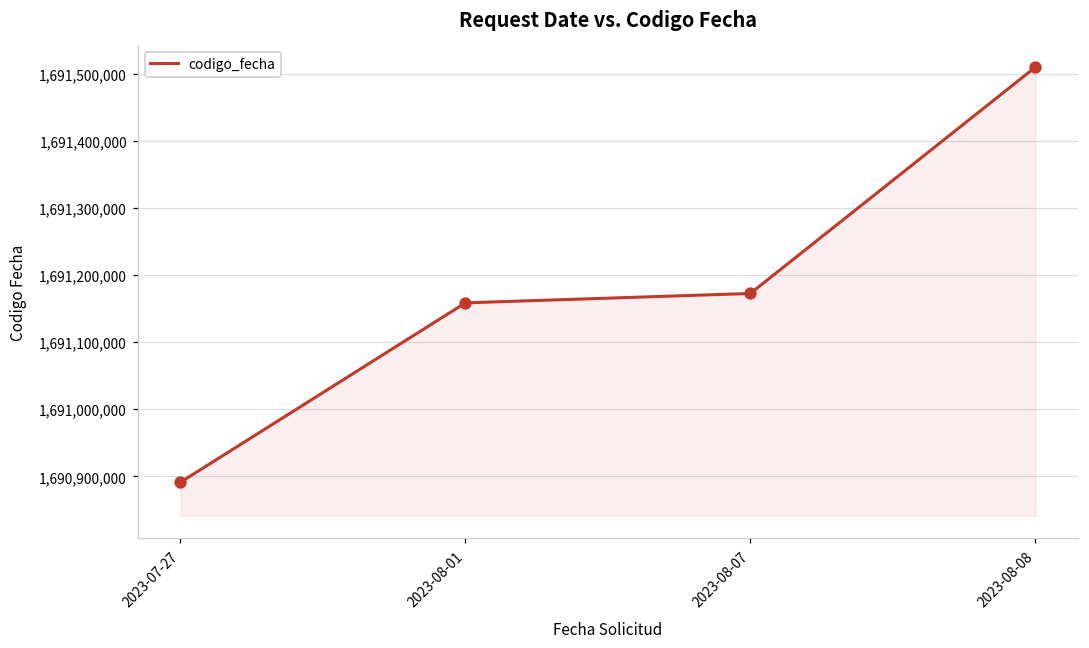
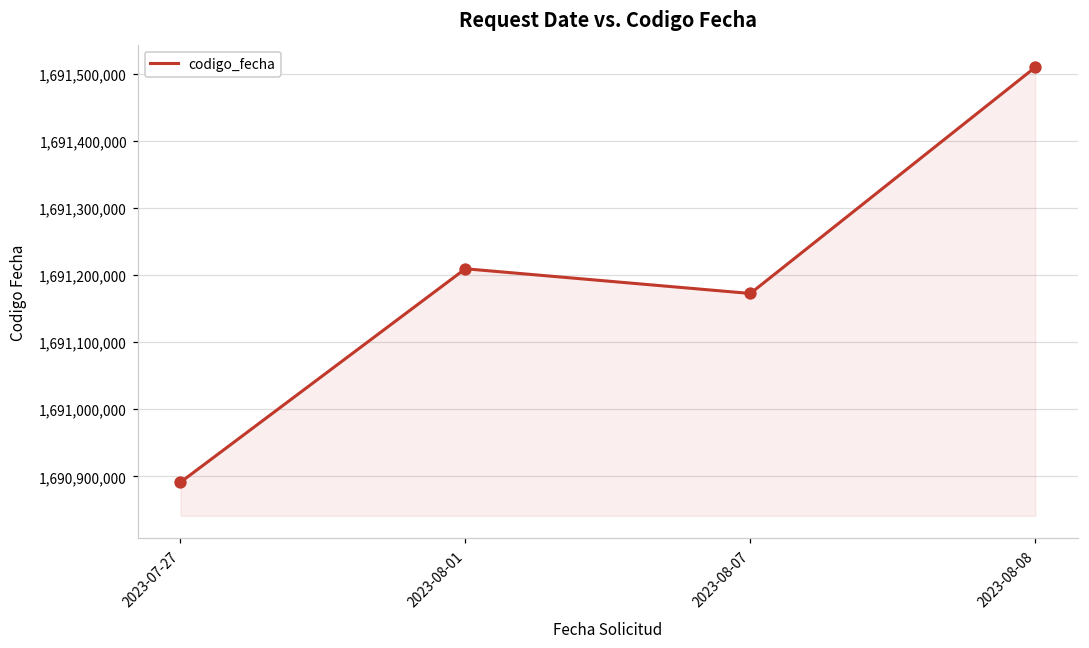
  {
    "2023-07-27": "1,690,890,000",
-   "2023-08-01": "1,691,160,000",
+   "2023-08-01": "1,691,210,000",
    "2023-08-07": "1,691,170,000",
    "2023-08-08": "1,691,510,000"
  }
